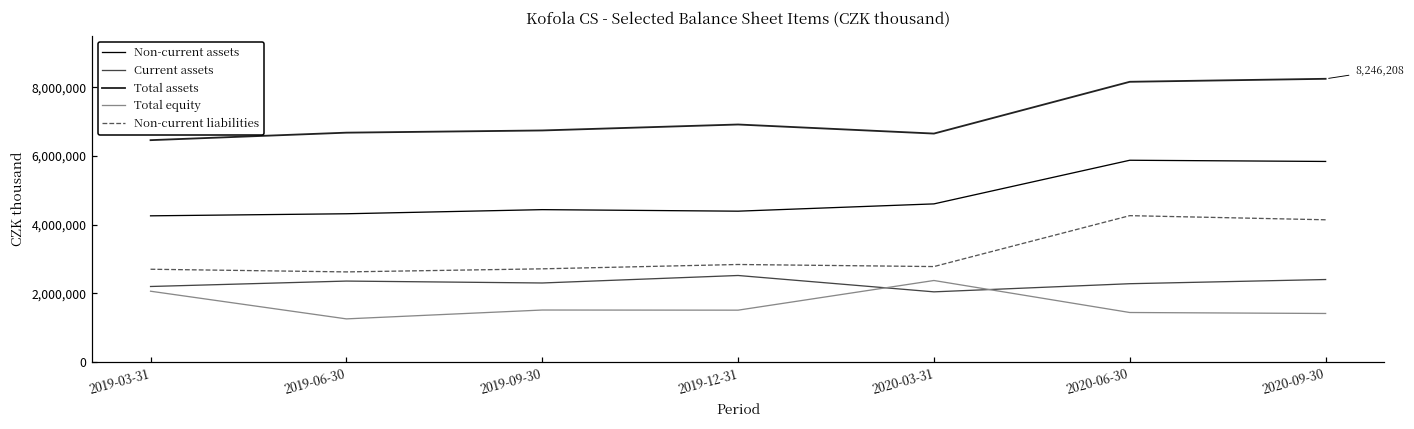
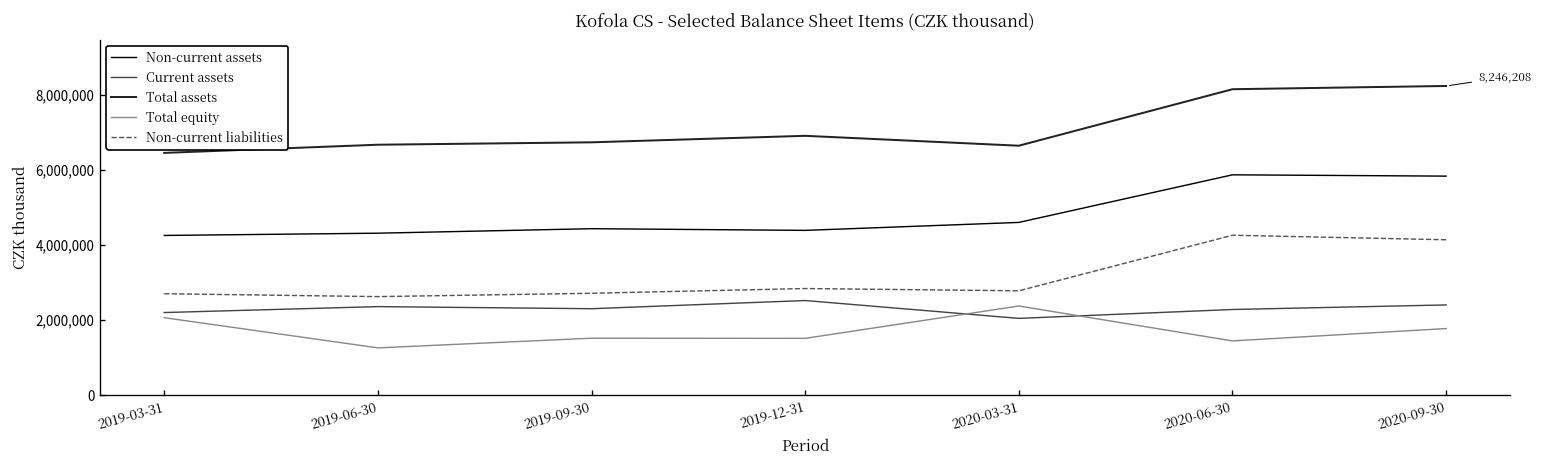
  {
    "Total equity": {
      "2019-03-31": "2,100,000",
      "2019-06-30": "1,300,000",
      "2019-09-30": "1,500,000",
      "2019-12-31": "1,500,000",
      "2020-03-31": "2,400,000",
      "2020-06-30": "1,400,000",
-     "2020-09-30": "1,400,000"
+     "2020-09-30": "1,800,000"
    }
  }
